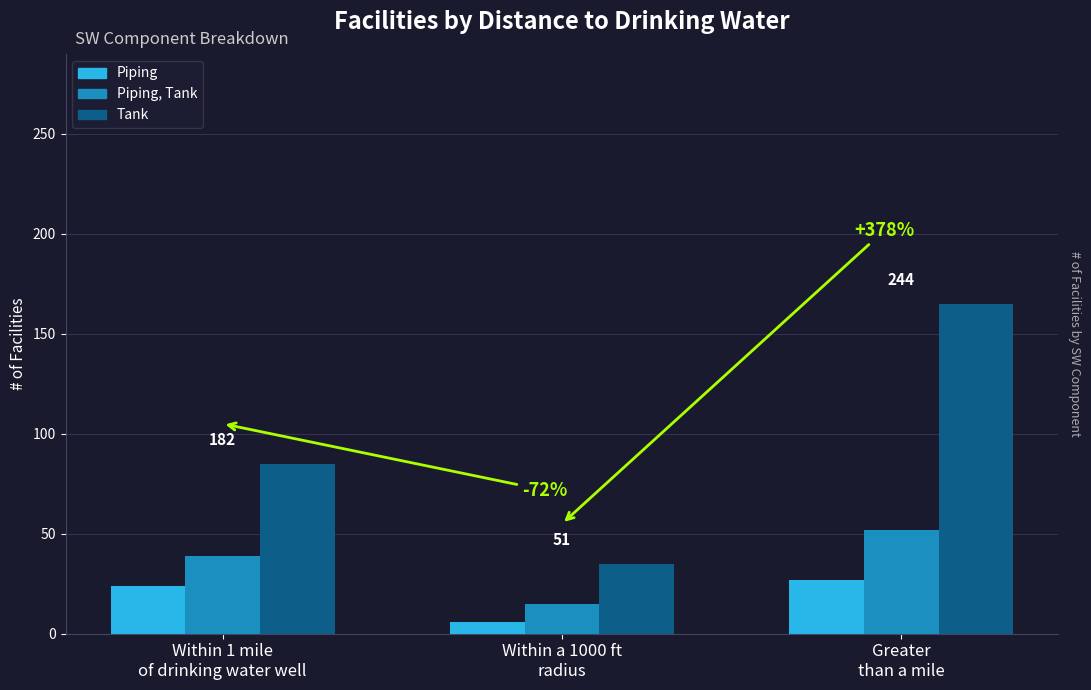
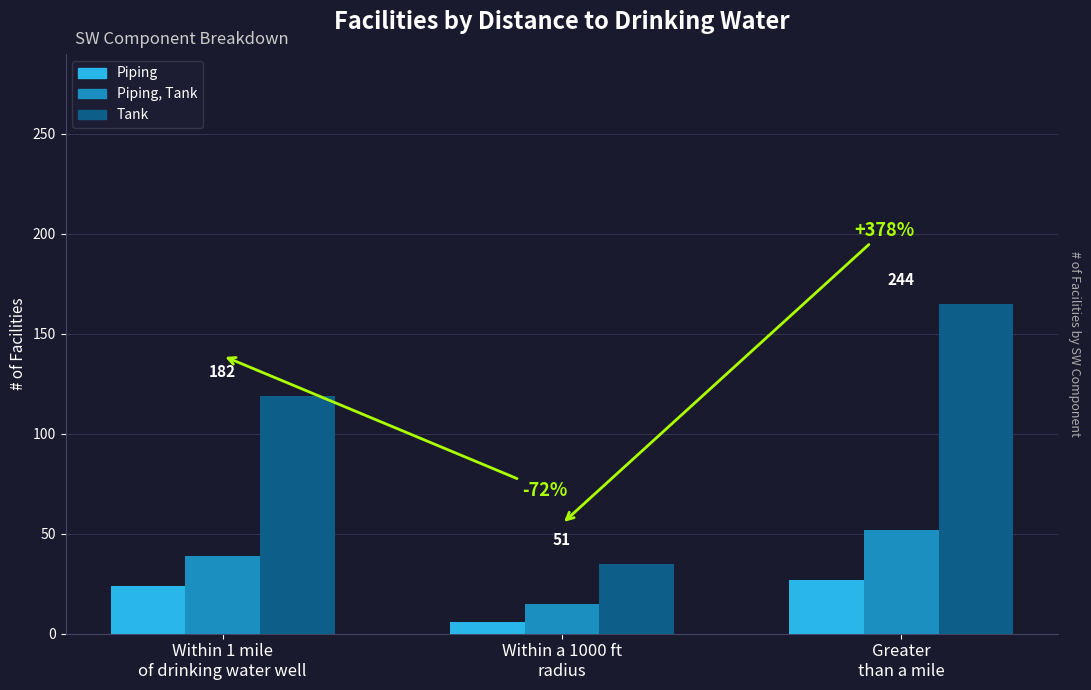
  {
    "Tank": {
-     "Within 1 mile of drinking water well": 85,
+     "Within 1 mile of drinking water well": 119,
      "Within a 1000 ft radius": 35,
      "Greater than a mile": 165
    }
  }
